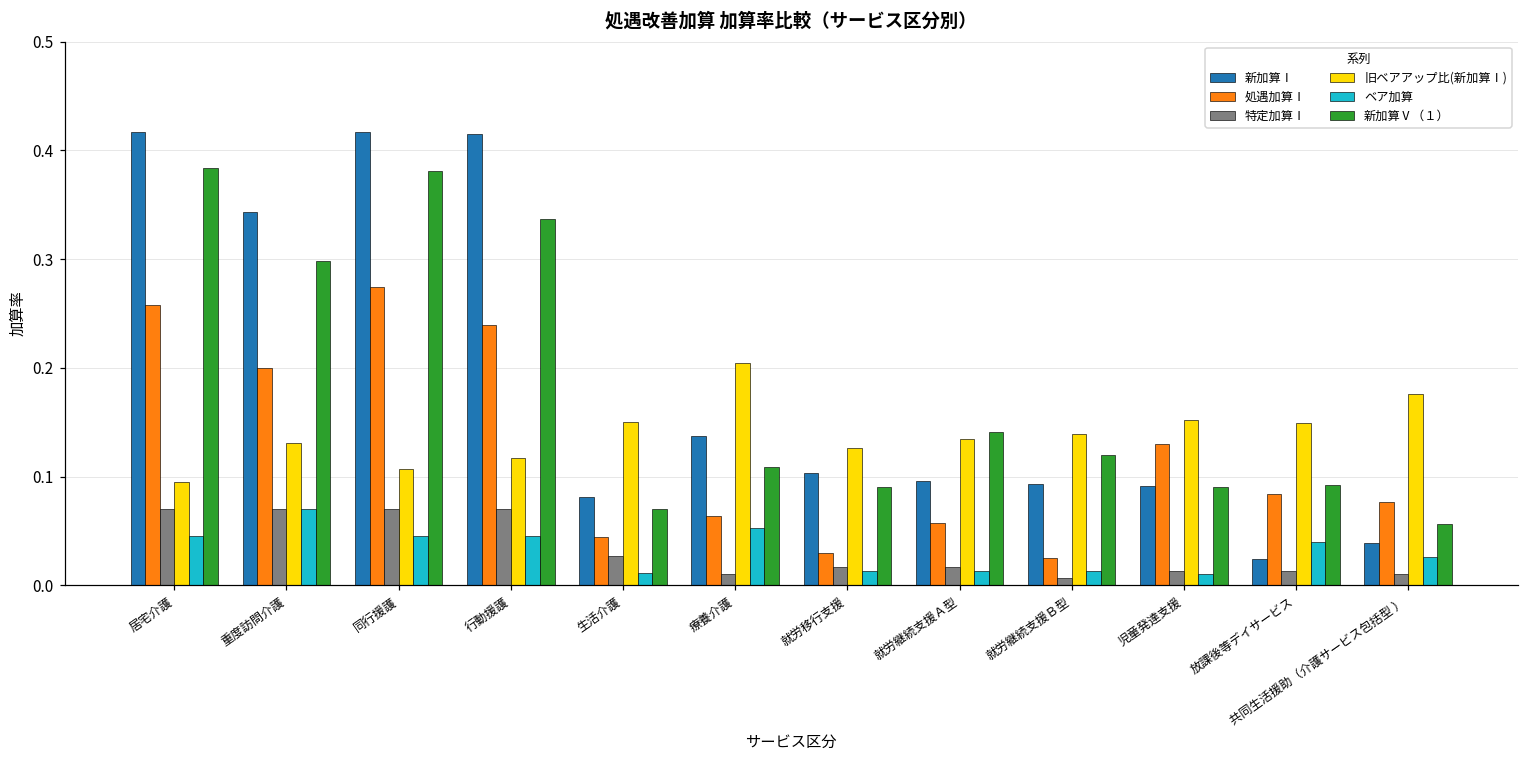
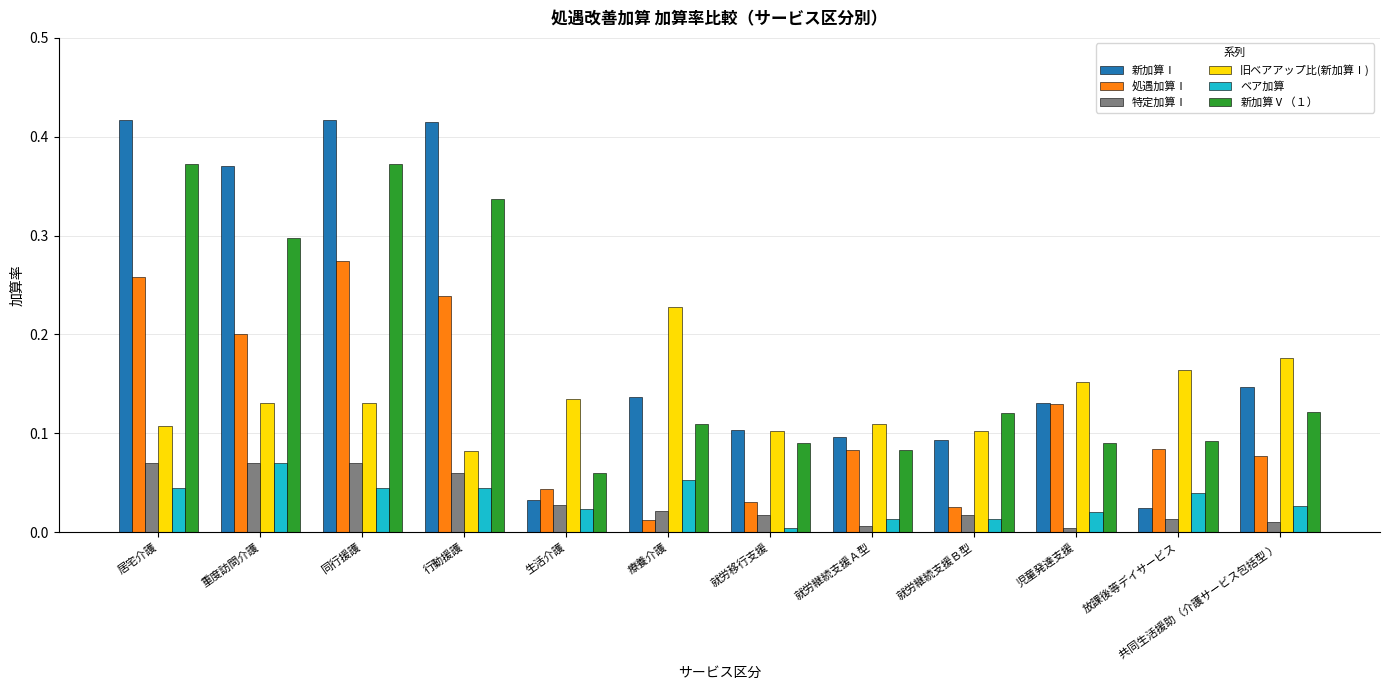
  {
    "新加算Ⅰ": {
      "居宅介護": 0.42,
-     "重度訪問介護": 0.34,
+     "重度訪問介護": 0.37,
      "同行援護": 0.42,
      "行動援護": 0.42,
-     "生活介護": 0.08,
+     "生活介護": 0.03,
      "療養介護": 0.14,
      "就労移行支援": 0.10,
      "就労継続支援Ａ型": 0.10,
      "就労継続支援Ｂ型": 0.09,
-     "児童発達支援": 0.09,
+     "児童発達支援": 0.13,
      "放課後等デイサービス": 0.02,
-     "共同生活援助（介護サービス包括型 ）": 0.04
+     "共同生活援助（介護サービス包括型 ）": 0.15
    },
    "処遇加算Ⅰ": {
      "居宅介護": 0.26,
      "重度訪問介護": 0.20,
      "同行援護": 0.27,
      "行動援護": 0.24,
      "生活介護": 0.04,
-     "療養介護": 0.06,
+     "療養介護": 0.01,
      "就労移行支援": 0.03,
-     "就労継続支援Ａ型": 0.06,
+     "就労継続支援Ａ型": 0.08,
      "就労継続支援Ｂ型": 0.03,
      "児童発達支援": 0.13,
      "放課後等デイサービス": 0.08,
      "共同生活援助（介護サービス包括型 ）": 0.08
    },
    "特定加算Ⅰ": {
      "居宅介護": 0.07,
      "重度訪問介護": 0.07,
      "同行援護": 0.07,
-     "行動援護": 0.07,
+     "行動援護": 0.06,
      "生活介護": 0.03,
-     "療養介護": 0.01,
+     "療養介護": 0.02,
      "就労移行支援": 0.02,
-     "就労継続支援Ａ型": 0.02,
-     "就労継続支援Ｂ型": 0.01,
-     "児童発達支援": 0.01,
+     "就労継続支援Ａ型": 0.01,
+     "就労継続支援Ｂ型": 0.02,
+     "児童発達支援": 0.00,
      "放課後等デイサービス": 0.01,
      "共同生活援助（介護サービス包括型 ）": 0.01
    },
    "旧ベアアップ比(新加算Ⅰ)": {
-     "居宅介護": 0.10,
+     "居宅介護": 0.11,
      "重度訪問介護": 0.13,
-     "同行援護": 0.11,
-     "行動援護": 0.12,
-     "生活介護": 0.15,
-     "療養介護": 0.20,
-     "就労移行支援": 0.13,
-     "就労継続支援Ａ型": 0.14,
-     "就労継続支援Ｂ型": 0.14,
+     "同行援護": 0.13,
+     "行動援護": 0.08,
+     "生活介護": 0.14,
+     "療養介護": 0.23,
+     "就労移行支援": 0.10,
+     "就労継続支援Ａ型": 0.11,
+     "就労継続支援Ｂ型": 0.10,
      "児童発達支援": 0.15,
-     "放課後等デイサービス": 0.15,
+     "放課後等デイサービス": 0.16,
      "共同生活援助（介護サービス包括型 ）": 0.18
    },
    "ベア加算": {
      "居宅介護": 0.05,
      "重度訪問介護": 0.07,
      "同行援護": 0.05,
      "行動援護": 0.05,
-     "生活介護": 0.01,
+     "生活介護": 0.02,
      "療養介護": 0.05,
-     "就労移行支援": 0.01,
+     "就労移行支援": 0.00,
      "就労継続支援Ａ型": 0.01,
      "就労継続支援Ｂ型": 0.01,
-     "児童発達支援": 0.01,
+     "児童発達支援": 0.02,
      "放課後等デイサービス": 0.04,
      "共同生活援助（介護サービス包括型 ）": 0.03
    },
    "新加算Ⅴ（１）": {
-     "居宅介護": 0.38,
+     "居宅介護": 0.37,
      "重度訪問介護": 0.30,
-     "同行援護": 0.38,
+     "同行援護": 0.37,
      "行動援護": 0.34,
-     "生活介護": 0.07,
+     "生活介護": 0.06,
      "療養介護": 0.11,
      "就労移行支援": 0.09,
-     "就労継続支援Ａ型": 0.14,
+     "就労継続支援Ａ型": 0.08,
      "就労継続支援Ｂ型": 0.12,
      "児童発達支援": 0.09,
      "放課後等デイサービス": 0.09,
-     "共同生活援助（介護サービス包括型 ）": 0.06
+     "共同生活援助（介護サービス包括型 ）": 0.12
    }
  }
